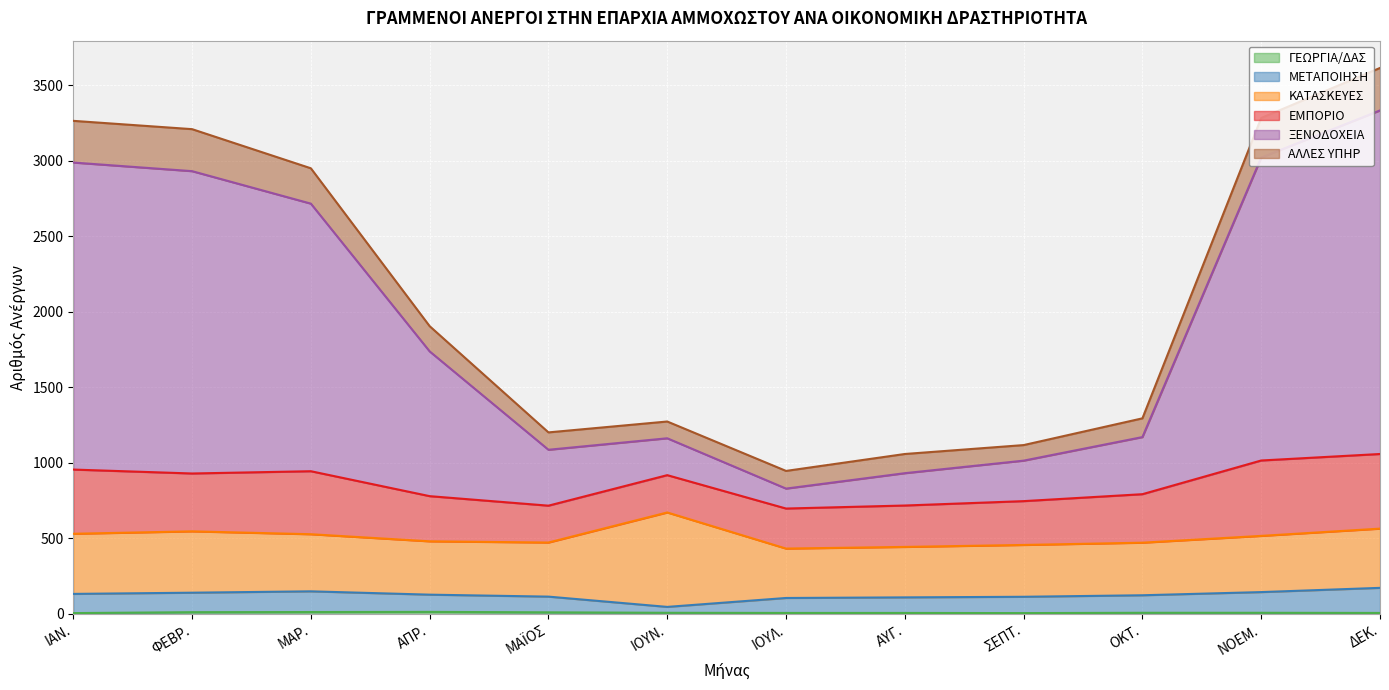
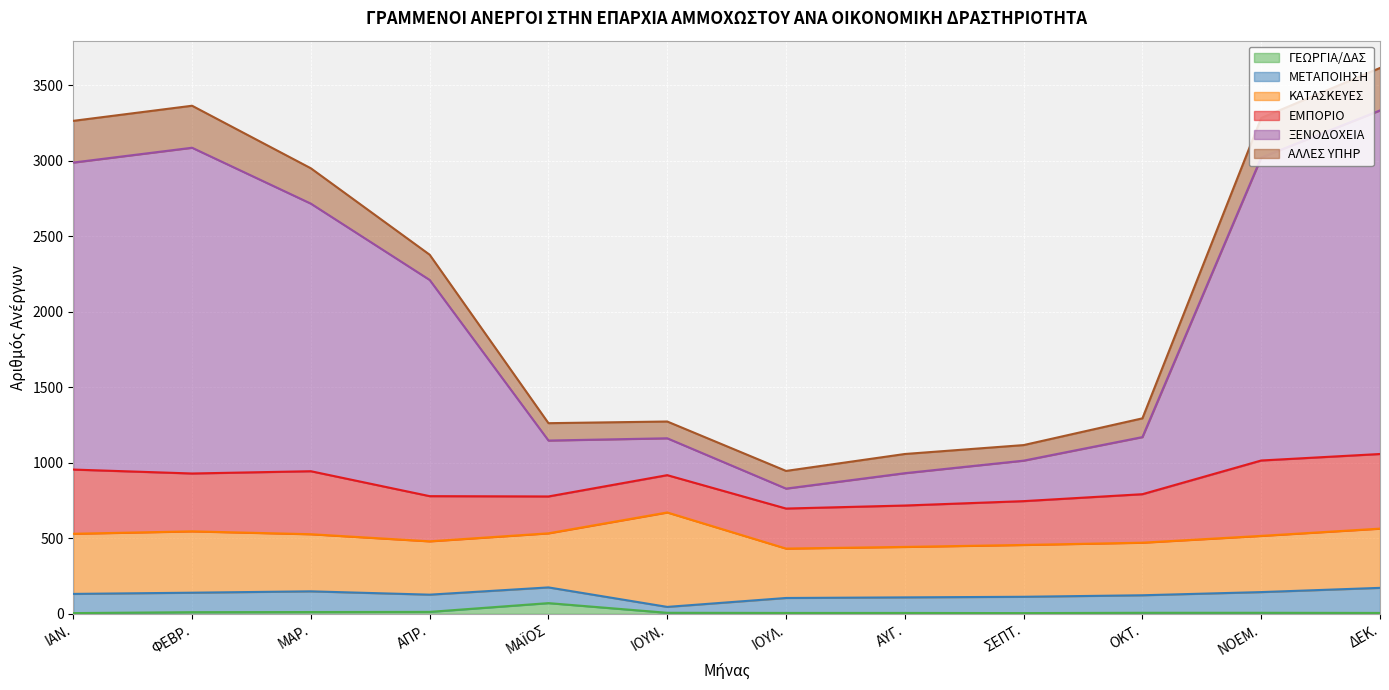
  {
    "ΓΕΩΡΓΙΑ/ΔΑΣ": {
      "ΙΑΝ.": 10,
      "ΦΕΒΡ.": 10,
      "ΜΑΡ.": 10,
      "ΑΠΡ.": 10,
-     "ΜΑΪΟΣ": 10,
+     "ΜΑΪΟΣ": 70,
      "ΙΟΥΝ.": 10,
      "ΙΟΥΛ.": 10,
      "ΑΥΓ.": 10,
      "ΣΕΠΤ.": 10,
      "ΟΚΤ.": 10,
      "ΝΟΕΜ.": 10,
      "ΔΕΚ.": 10
    },
    "ΜΕΤΑΠΟΙΗΣΗ": {
      "ΙΑΝ.": 130,
      "ΦΕΒΡ.": 130,
      "ΜΑΡ.": 140,
      "ΑΠΡ.": 110,
      "ΜΑΪΟΣ": 100,
      "ΙΟΥΝ.": 40,
      "ΙΟΥΛ.": 100,
      "ΑΥΓ.": 100,
      "ΣΕΠΤ.": 110,
      "ΟΚΤ.": 120,
      "ΝΟΕΜ.": 140,
      "ΔΕΚ.": 170
    },
    "ΚΑΤΑΣΚΕΥΕΣ": {
      "ΙΑΝ.": 400,
      "ΦΕΒΡ.": 410,
      "ΜΑΡ.": 380,
      "ΑΠΡ.": 350,
      "ΜΑΪΟΣ": 360,
      "ΙΟΥΝ.": 630,
      "ΙΟΥΛ.": 330,
      "ΑΥΓ.": 330,
      "ΣΕΠΤ.": 340,
      "ΟΚΤ.": 350,
      "ΝΟΕΜ.": 370,
      "ΔΕΚ.": 390
    },
    "ΕΜΠΟΡΙΟ": {
      "ΙΑΝ.": 430,
      "ΦΕΒΡ.": 380,
      "ΜΑΡ.": 420,
      "ΑΠΡ.": 300,
      "ΜΑΪΟΣ": 240,
      "ΙΟΥΝ.": 250,
      "ΙΟΥΛ.": 270,
      "ΑΥΓ.": 270,
      "ΣΕΠΤ.": 290,
      "ΟΚΤ.": 320,
      "ΝΟΕΜ.": 500,
      "ΔΕΚ.": 490
    },
    "ΞΕΝΟΔΟΧΕΙΑ": {
      "ΙΑΝ.": 2030,
-     "ΦΕΒΡ.": 2000,
+     "ΦΕΒΡ.": 2160,
      "ΜΑΡ.": 1770,
-     "ΑΠΡ.": 960,
+     "ΑΠΡ.": 1430,
      "ΜΑΪΟΣ": 370,
      "ΙΟΥΝ.": 240,
      "ΙΟΥΛ.": 130,
      "ΑΥΓ.": 210,
      "ΣΕΠΤ.": 270,
      "ΟΚΤ.": 380,
      "ΔΕΚ.": 2270
    },
    "ΑΛΛΕΣ ΥΠΗΡ": {
      "ΙΑΝ.": 280,
      "ΦΕΒΡ.": 280,
      "ΜΑΡ.": 230,
      "ΑΠΡ.": 170,
      "ΜΑΪΟΣ": 120,
      "ΙΟΥΝ.": 110,
      "ΙΟΥΛ.": 120,
      "ΑΥΓ.": 130,
      "ΣΕΠΤ.": 100,
      "ΟΚΤ.": 120,
      "ΔΕΚ.": 280
    }
  }
